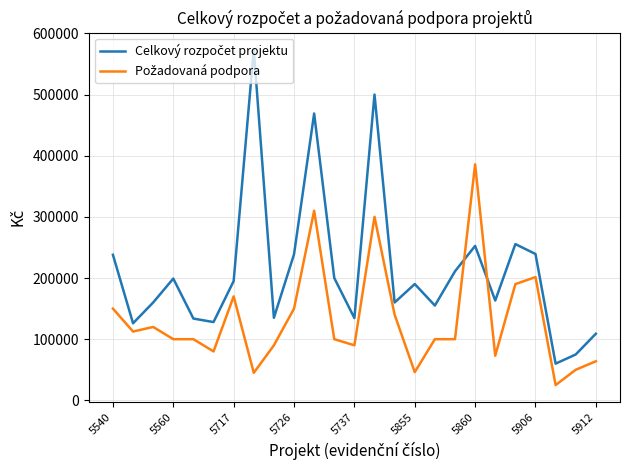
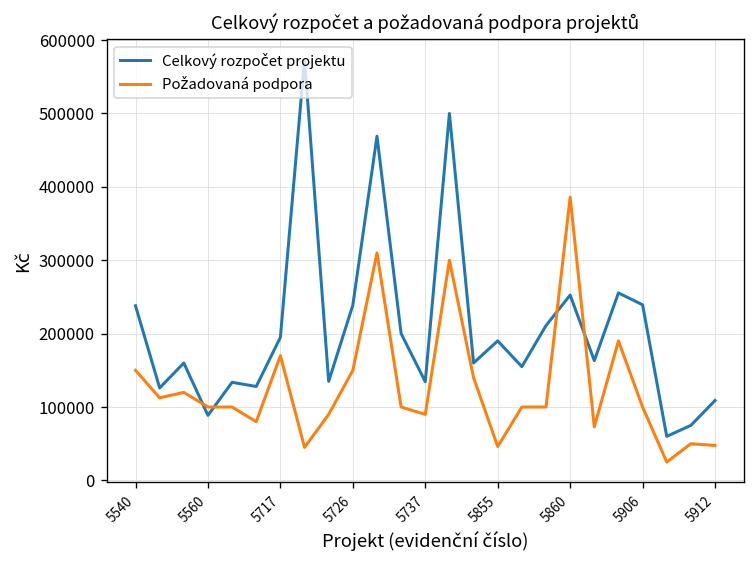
  {
    "Celkový rozpočet projektu": {
      "5540": 240000,
-     "5560": 200000,
+     "5560": 90000,
      "5717": 200000,
      "5726": 240000,
      "5737": 130000,
      "5855": 190000,
      "5860": 250000,
      "5906": 240000,
      "5912": 110000
    },
    "Požadovaná podpora": {
      "5540": 150000,
      "5560": 100000,
      "5717": 170000,
      "5726": 150000,
      "5737": 90000,
      "5855": 50000,
      "5860": 390000,
-     "5906": 200000,
-     "5912": 60000
+     "5906": 100000,
+     "5912": 50000
    }
  }
